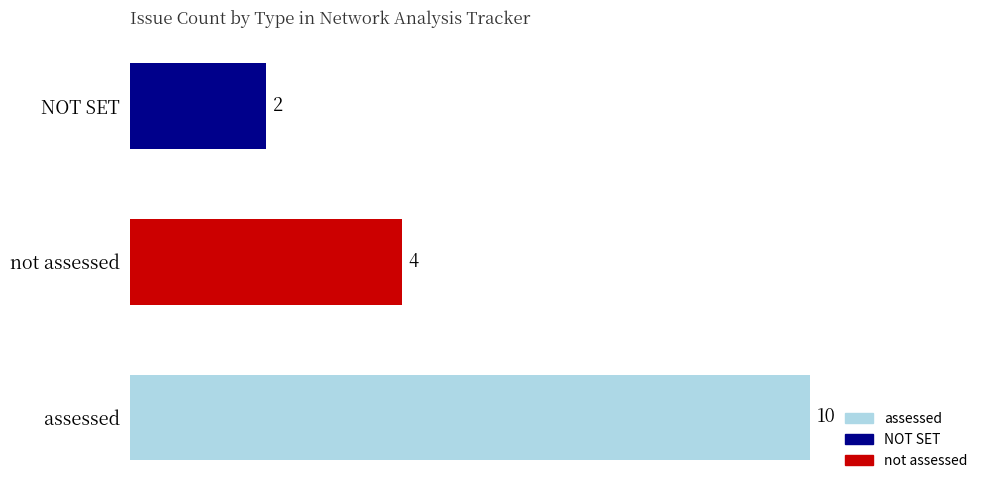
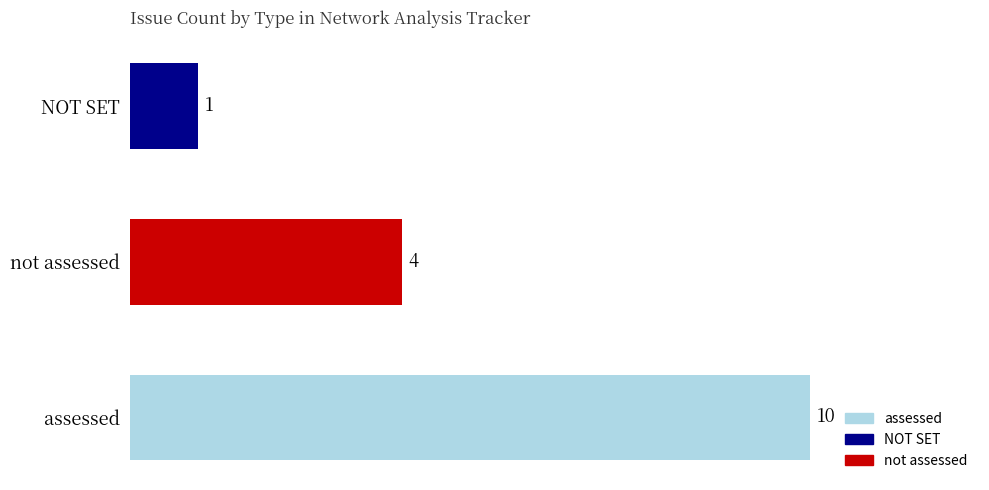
  {
-   "NOT SET": 2,
+   "NOT SET": 1,
    "not assessed": 4,
    "assessed": 10
  }
